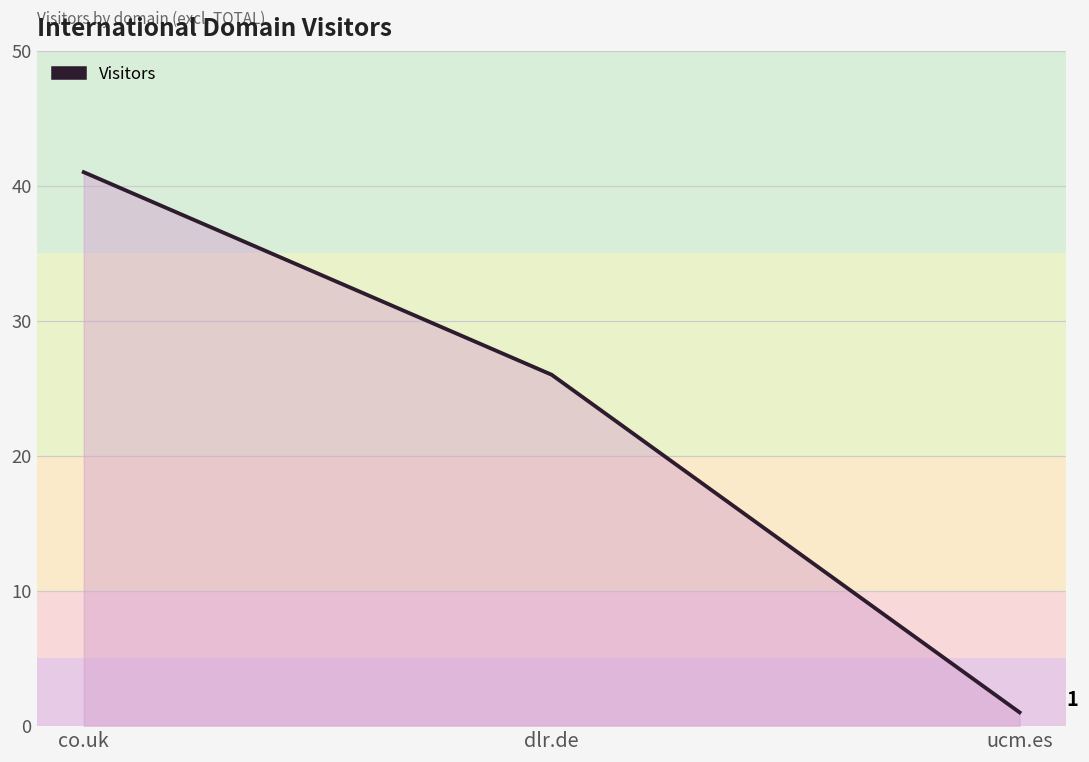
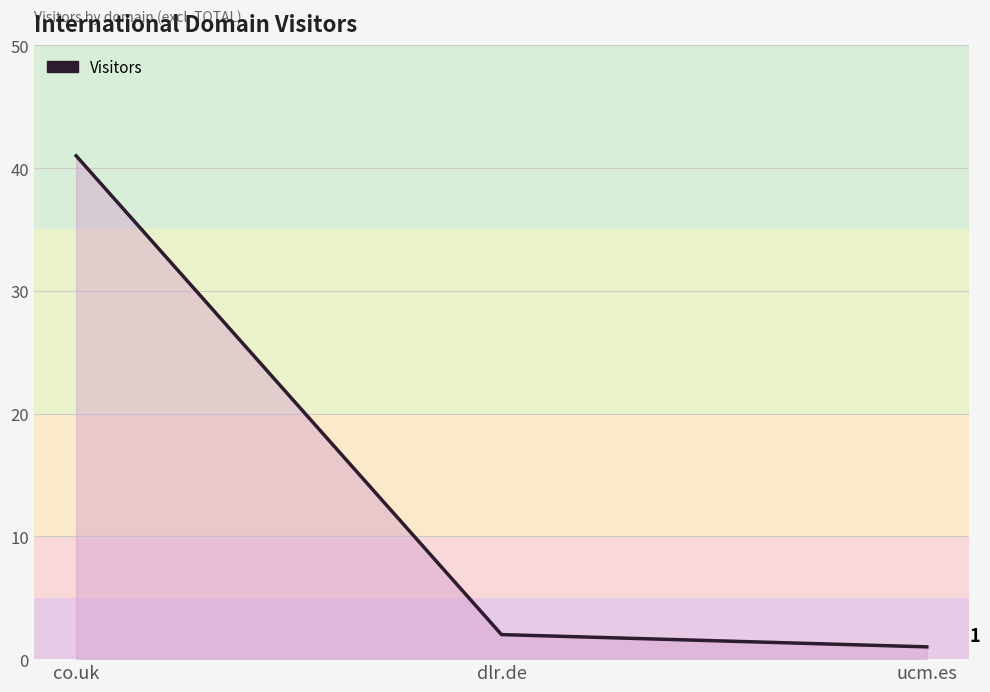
  {
    "co.uk": 41,
-   "dlr.de": 26,
+   "dlr.de": 2,
    "ucm.es": 1
  }
